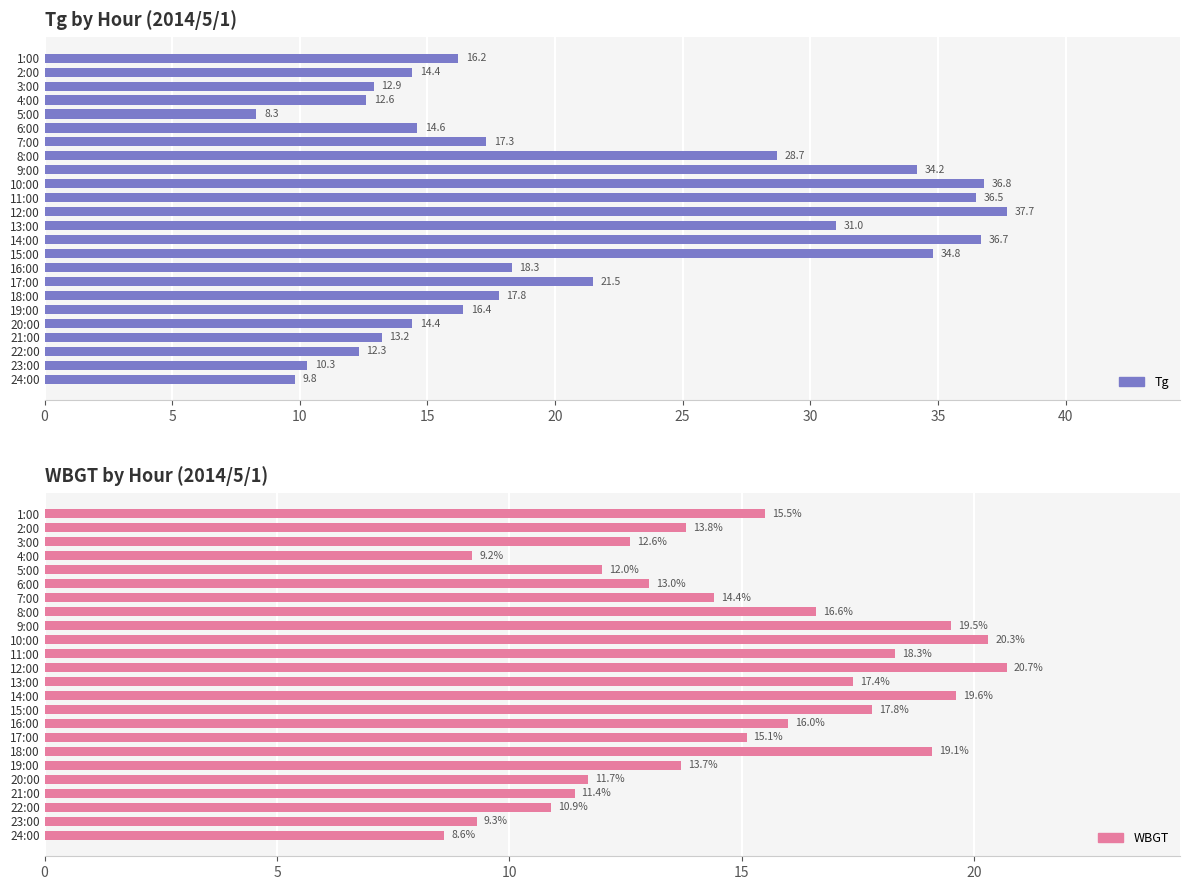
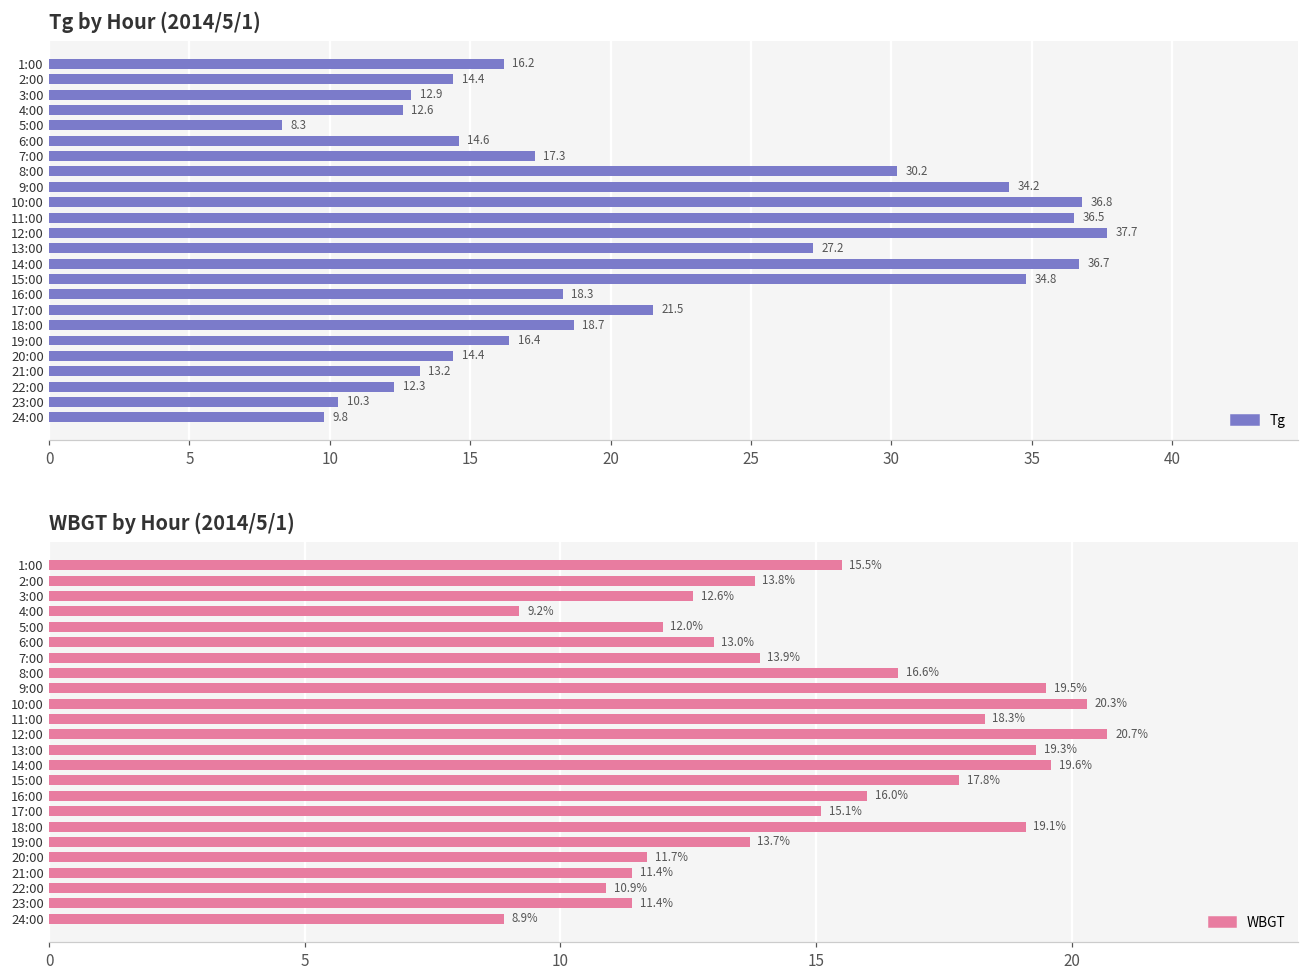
  {
    "Tg by Hour (2014/5/1)": {
      "1:00": "16.2",
      "2:00": "14.4",
      "3:00": "12.9",
      "4:00": "12.6",
      "5:00": "8.3",
      "6:00": "14.6",
      "7:00": "17.3",
-     "8:00": "28.7",
+     "8:00": "30.2",
      "9:00": "34.2",
      "10:00": "36.8",
      "11:00": "36.5",
      "12:00": "37.7",
-     "13:00": "31.0",
+     "13:00": "27.2",
      "14:00": "36.7",
      "15:00": "34.8",
      "16:00": "18.3",
      "17:00": "21.5",
-     "18:00": "17.8",
+     "18:00": "18.7",
      "19:00": "16.4",
      "20:00": "14.4",
      "21:00": "13.2",
      "22:00": "12.3",
      "23:00": "10.3",
      "24:00": "9.8"
    },
    "WBGT by Hour (2014/5/1)": {
      "1:00": "15.5%",
      "2:00": "13.8%",
      "3:00": "12.6%",
      "4:00": "9.2%",
      "5:00": "12.0%",
      "6:00": "13.0%",
-     "7:00": "14.4%",
+     "7:00": "13.9%",
      "8:00": "16.6%",
      "9:00": "19.5%",
      "10:00": "20.3%",
      "11:00": "18.3%",
      "12:00": "20.7%",
-     "13:00": "17.4%",
+     "13:00": "19.3%",
      "14:00": "19.6%",
      "15:00": "17.8%",
      "16:00": "16.0%",
      "17:00": "15.1%",
      "18:00": "19.1%",
      "19:00": "13.7%",
      "20:00": "11.7%",
      "21:00": "11.4%",
      "22:00": "10.9%",
-     "23:00": "9.3%",
-     "24:00": "8.6%"
+     "23:00": "11.4%",
+     "24:00": "8.9%"
    }
  }
